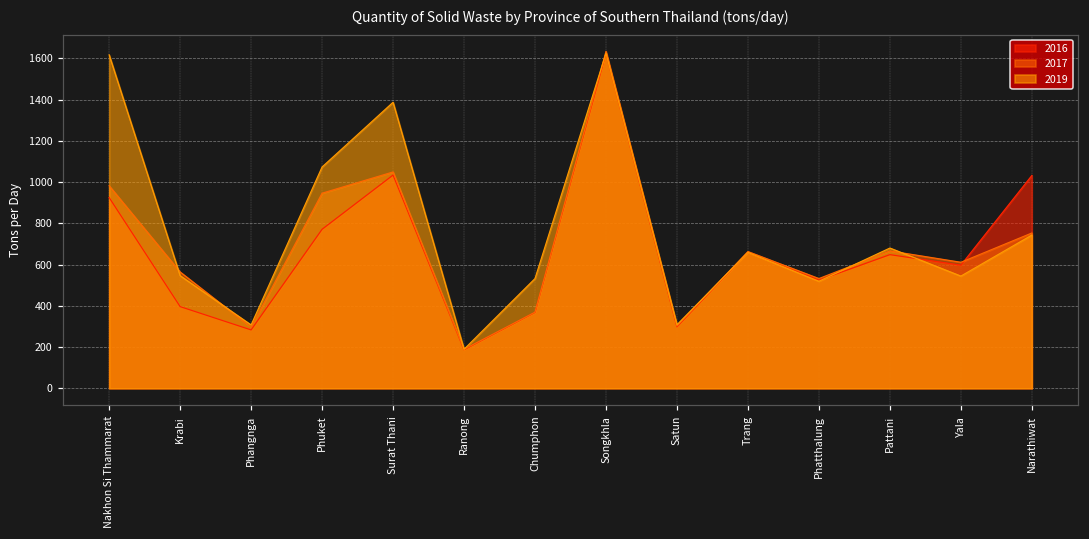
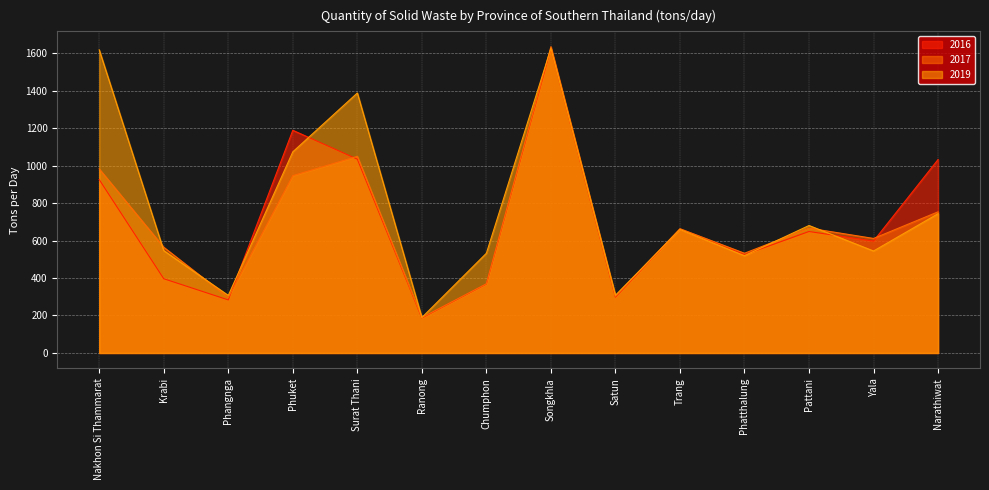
  {
    "2016": {
      "Nakhon Si Thammarat": 930,
      "Krabi": 400,
-     "Phuket": 770,
+     "Phuket": 1190,
      "Surat Thani": 1030,
      "Pattani": 650,
      "Yala": 600,
      "Narathiwat": 1030
    }
  }
